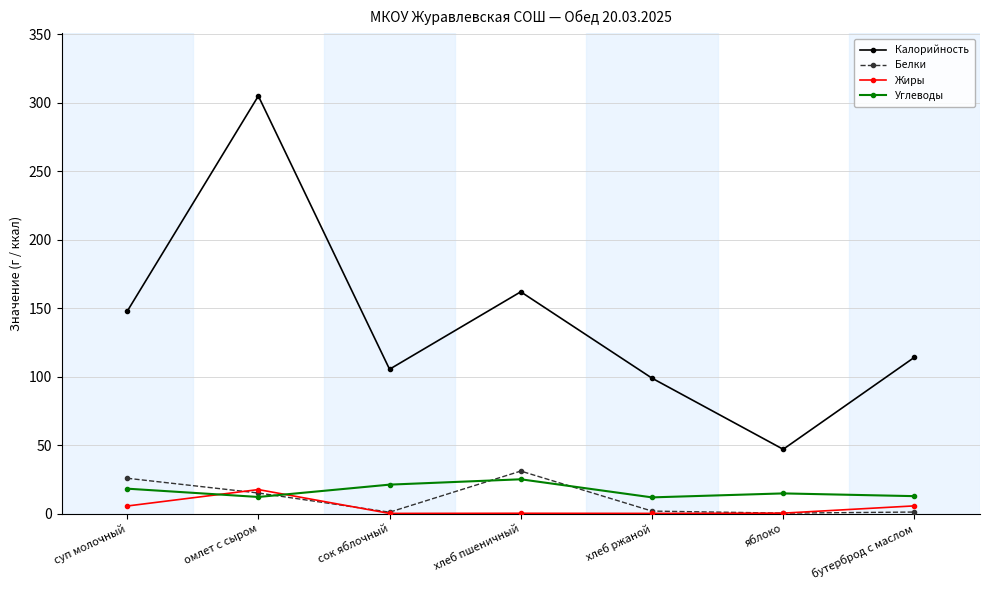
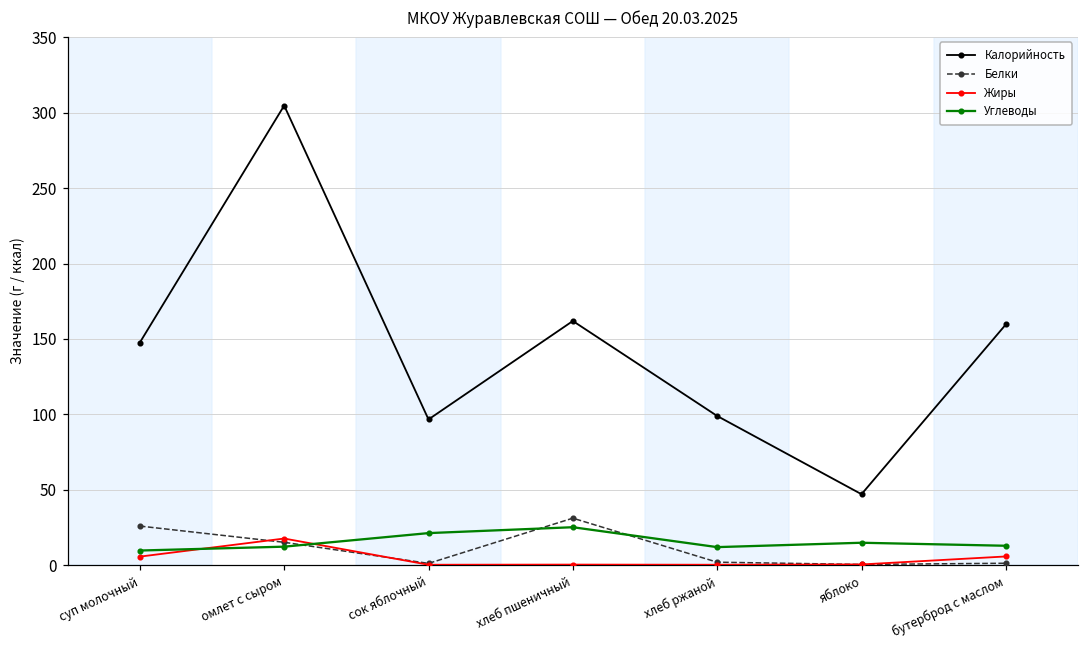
  {
    "Калорийность": {
      "суп молочный": 148,
      "омлет с сыром": 305,
-     "сок яблочный": 105,
+     "сок яблочный": 97,
      "хлеб пшеничный": 162,
      "хлеб ржаной": 99,
      "яблоко": 47,
-     "бутерброд с маслом": 114
+     "бутерброд с маслом": 160
    },
    "Белки": {
      "суп молочный": 26,
      "омлет с сыром": 15,
      "хлеб пшеничный": 31,
      "бутерброд с маслом": 1
    },
    "Жиры": {
      "суп молочный": 6,
      "омлет с сыром": 18,
      "хлеб пшеничный": 0,
      "бутерброд с маслом": 6
    },
    "Углеводы": {
-     "суп молочный": 18,
+     "суп молочный": 10,
      "омлет с сыром": 12,
      "сок яблочный": 21,
      "хлеб пшеничный": 25,
      "хлеб ржаной": 12,
      "яблоко": 15,
      "бутерброд с маслом": 13
    }
  }
